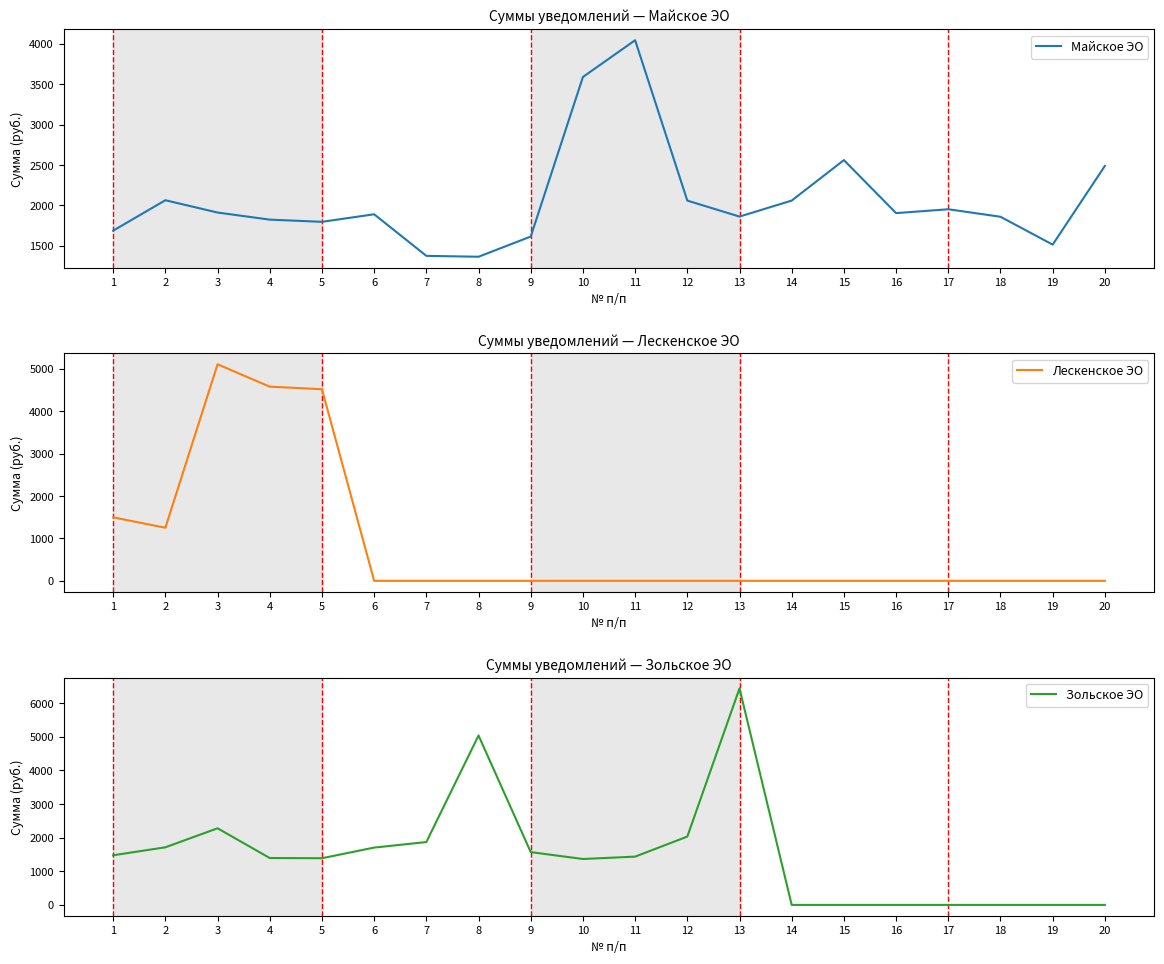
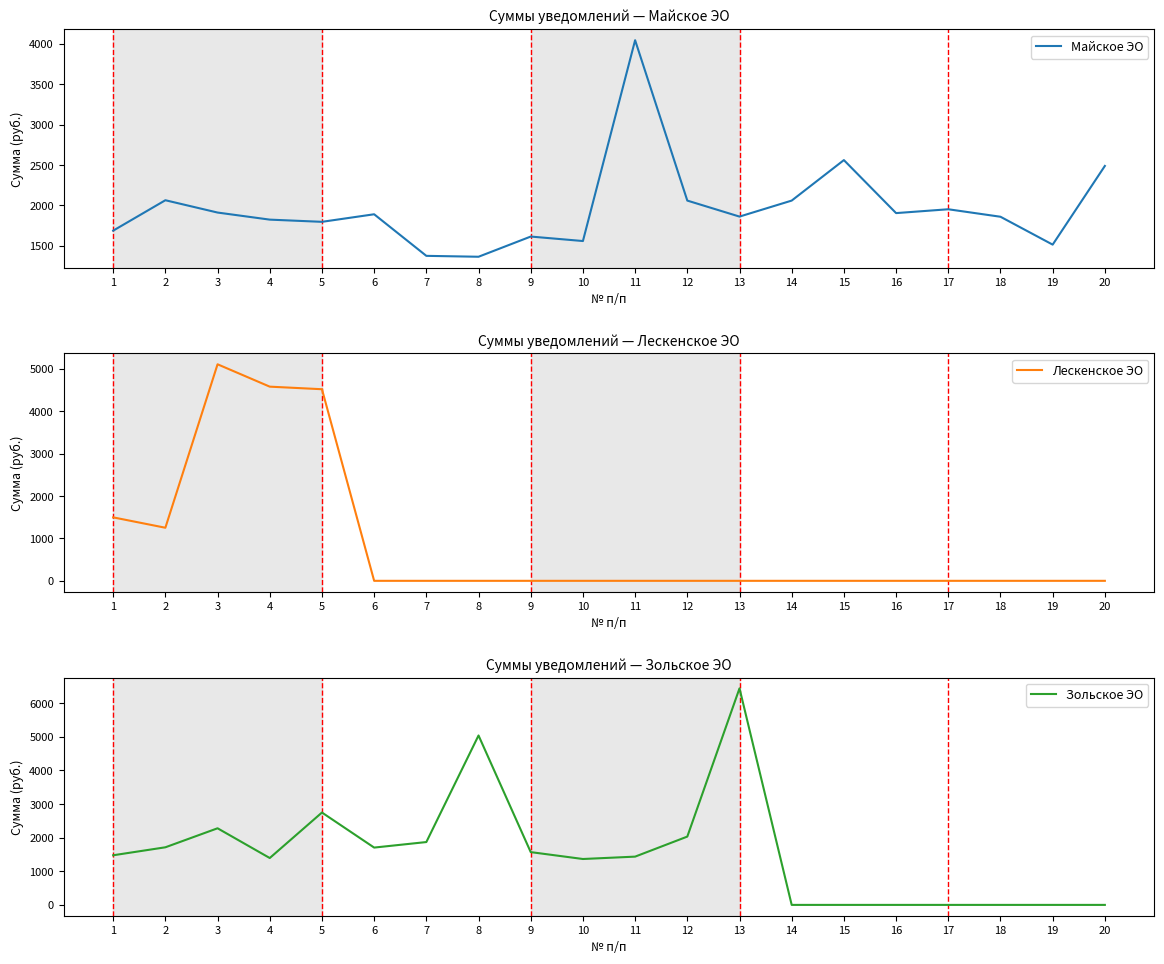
  {
    "Суммы уведомлений — Майское ЭО": {
      "1": 1700,
      "2": 2100,
      "3": 1900,
      "4": 1800,
      "5": 1800,
      "6": 1900,
      "7": 1400,
      "8": 1400,
      "9": 1600,
-     "10": 3600,
+     "10": 1600,
      "11": 4000,
      "12": 2100,
      "13": 1900,
      "14": 2100,
      "15": 2600,
      "16": 1900,
      "17": 2000,
      "18": 1900,
      "19": 1500,
      "20": 2500
    },
    "Суммы уведомлений — Лескенское ЭО": {
      "1": 1500,
      "2": 1300,
      "3": 5100,
      "4": 4600,
      "5": 4500,
      "6": 0,
      "7": 0,
      "8": 0,
      "9": 0,
      "10": 0,
      "11": 0,
      "12": 0,
      "13": 0,
      "14": 0,
      "15": 0,
      "16": 0,
      "17": 0,
      "18": 0,
      "19": 0,
      "20": 0
    },
    "Суммы уведомлений — Зольское ЭО": {
      "1": 1500,
      "2": 1700,
      "3": 2300,
      "4": 1400,
-     "5": 1400,
+     "5": 2700,
      "6": 1700,
      "7": 1900,
      "8": 5000,
      "9": 1600,
      "10": 1400,
      "11": 1400,
      "12": 2000,
      "13": 6400,
      "14": 0,
      "15": 0,
      "16": 0,
      "17": 0,
      "18": 0,
      "19": 0,
      "20": 0
    }
  }
